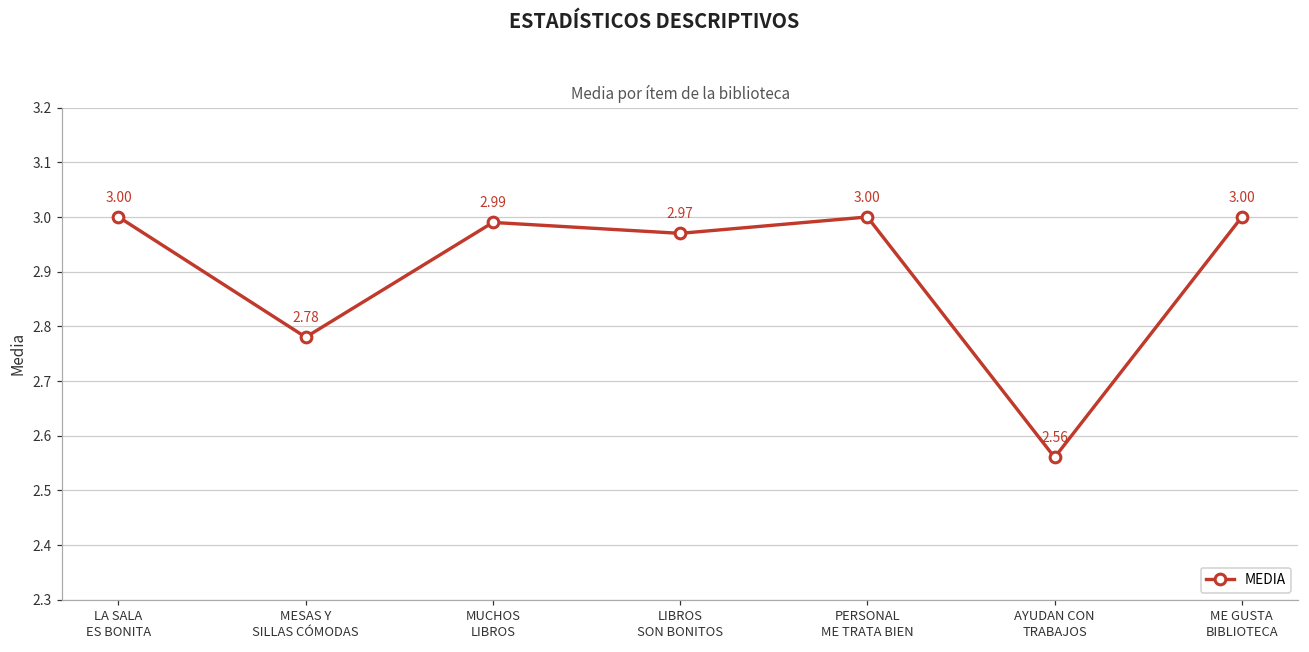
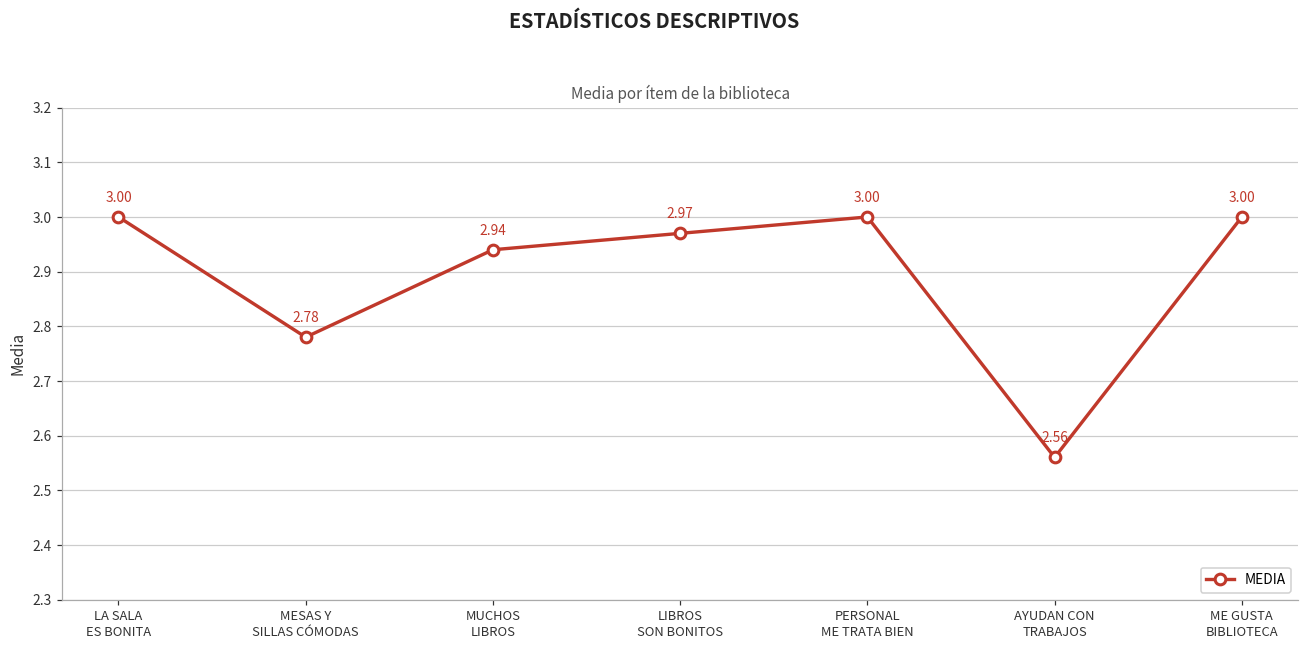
  {
    "LA SALA ES BONITA": 3.00,
    "MESAS Y SILLAS CÓMODAS": 2.78,
-   "MUCHOS LIBROS": 2.99,
+   "MUCHOS LIBROS": 2.94,
    "LIBROS SON BONITOS": 2.97,
    "PERSONAL ME TRATA BIEN": 3.00,
    "AYUDAN CON TRABAJOS": 2.56,
    "ME GUSTA BIBLIOTECA": 3.00
  }
